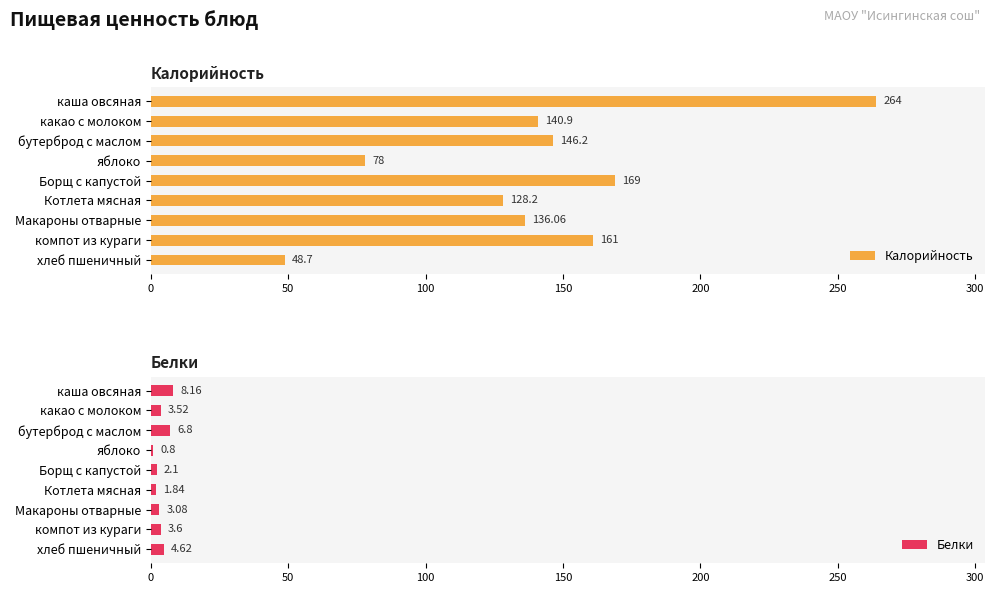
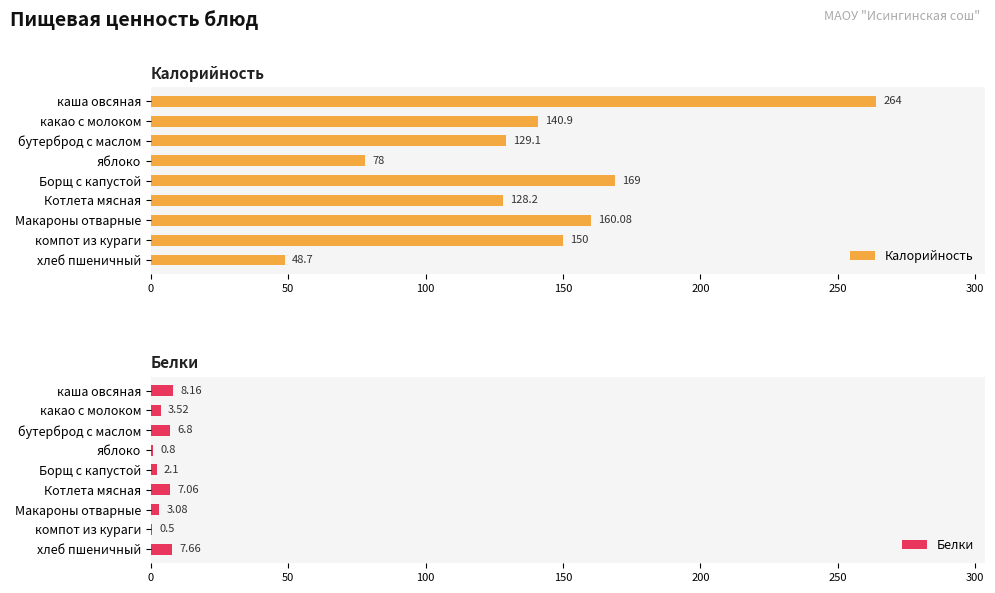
  {
    "Калорийность": {
      "каша овсяная": 264,
      "какао с молоком": 140.9,
-     "бутерброд с маслом": 146.2,
+     "бутерброд с маслом": 129.1,
      "яблоко": 78,
      "Борщ с капустой": 169,
      "Котлета мясная": 128.2,
-     "Макароны отварные": 136.06,
-     "компот из кураги": 161,
+     "Макароны отварные": 160.08,
+     "компот из кураги": 150,
      "хлеб пшеничный": 48.7
    },
    "Белки": {
      "каша овсяная": 8.16,
      "какао с молоком": 3.52,
      "бутерброд с маслом": 6.8,
      "яблоко": 0.8,
      "Борщ с капустой": 2.1,
-     "Котлета мясная": 1.84,
+     "Котлета мясная": 7.06,
      "Макароны отварные": 3.08,
-     "компот из кураги": 3.6,
-     "хлеб пшеничный": 4.62
+     "компот из кураги": 0.5,
+     "хлеб пшеничный": 7.66
    }
  }
